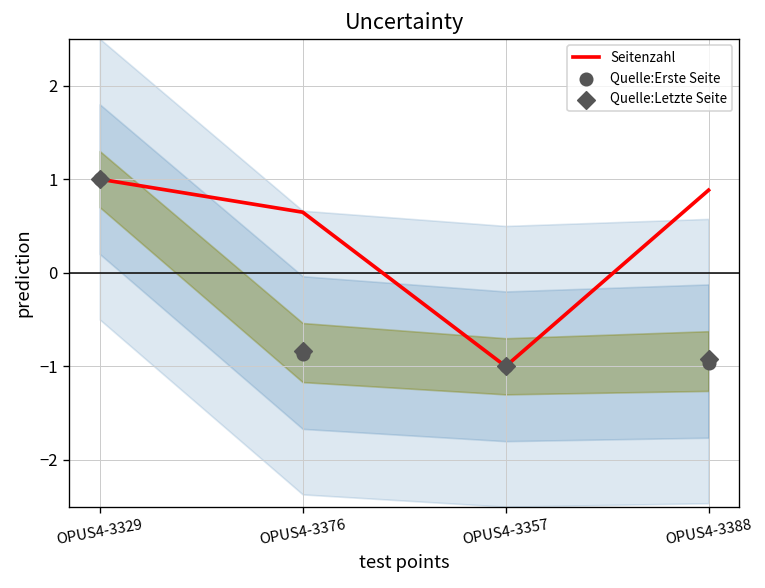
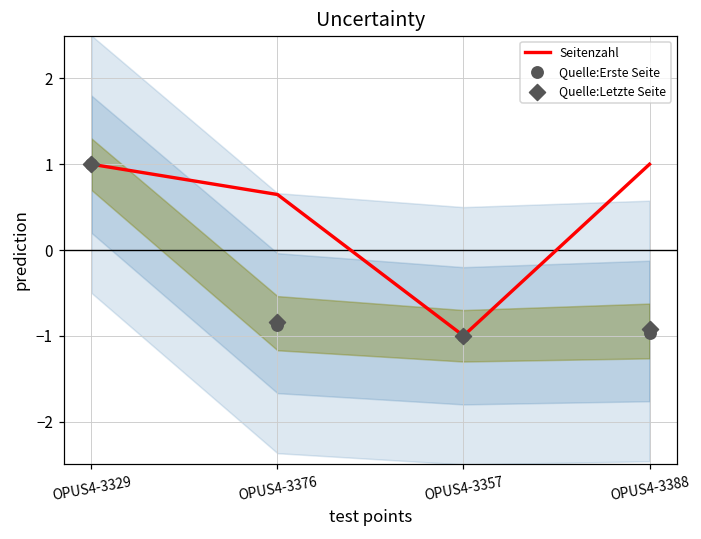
  {
    "Seitenzahl": {
-     "OPUS4-3388": 0.9
+     "OPUS4-3388": 1.0
    }
  }
